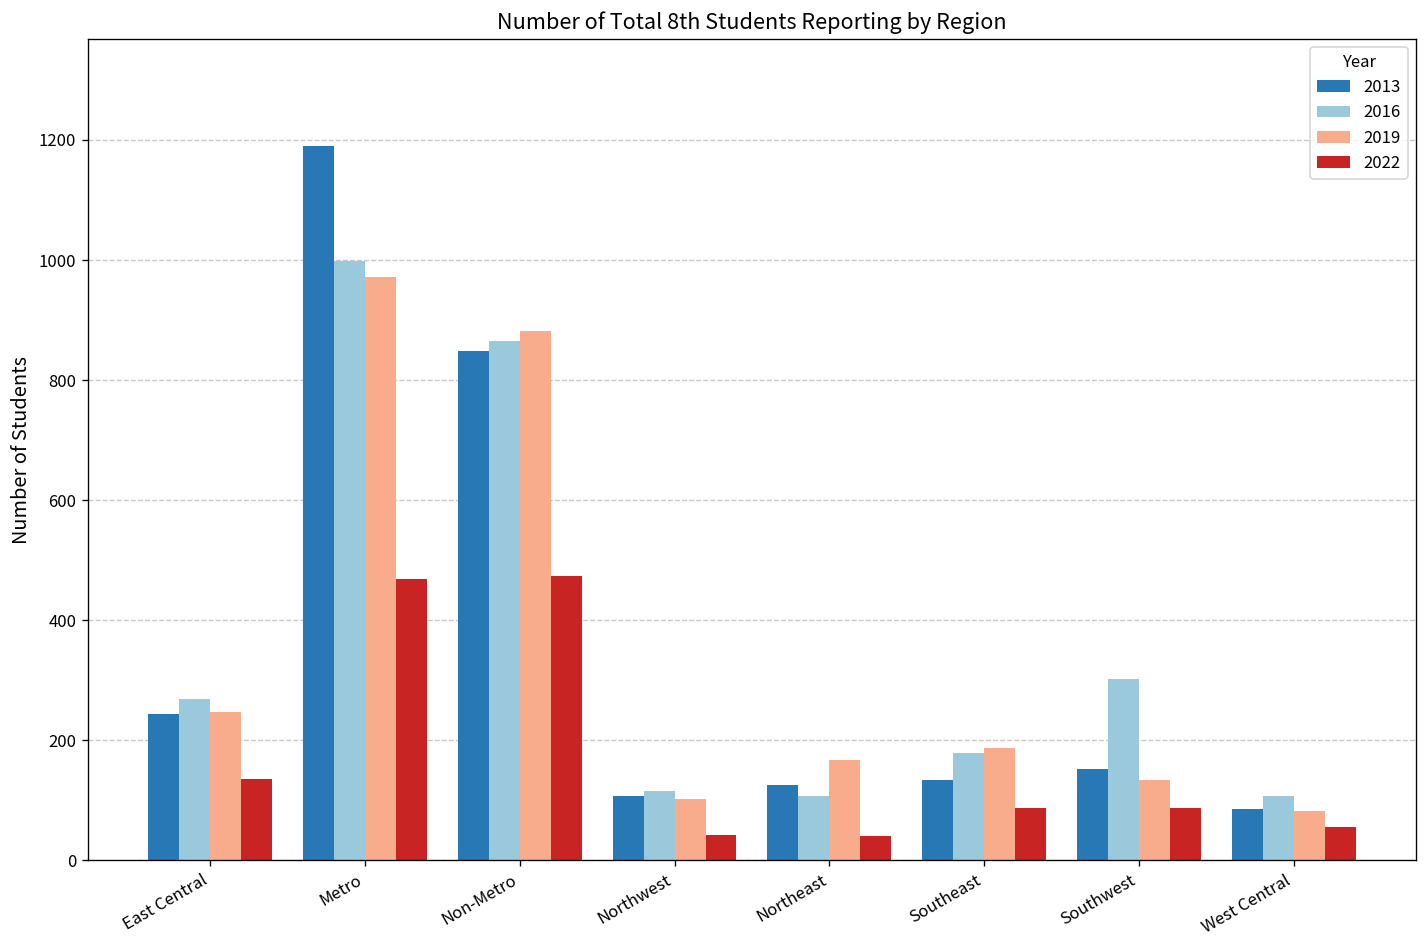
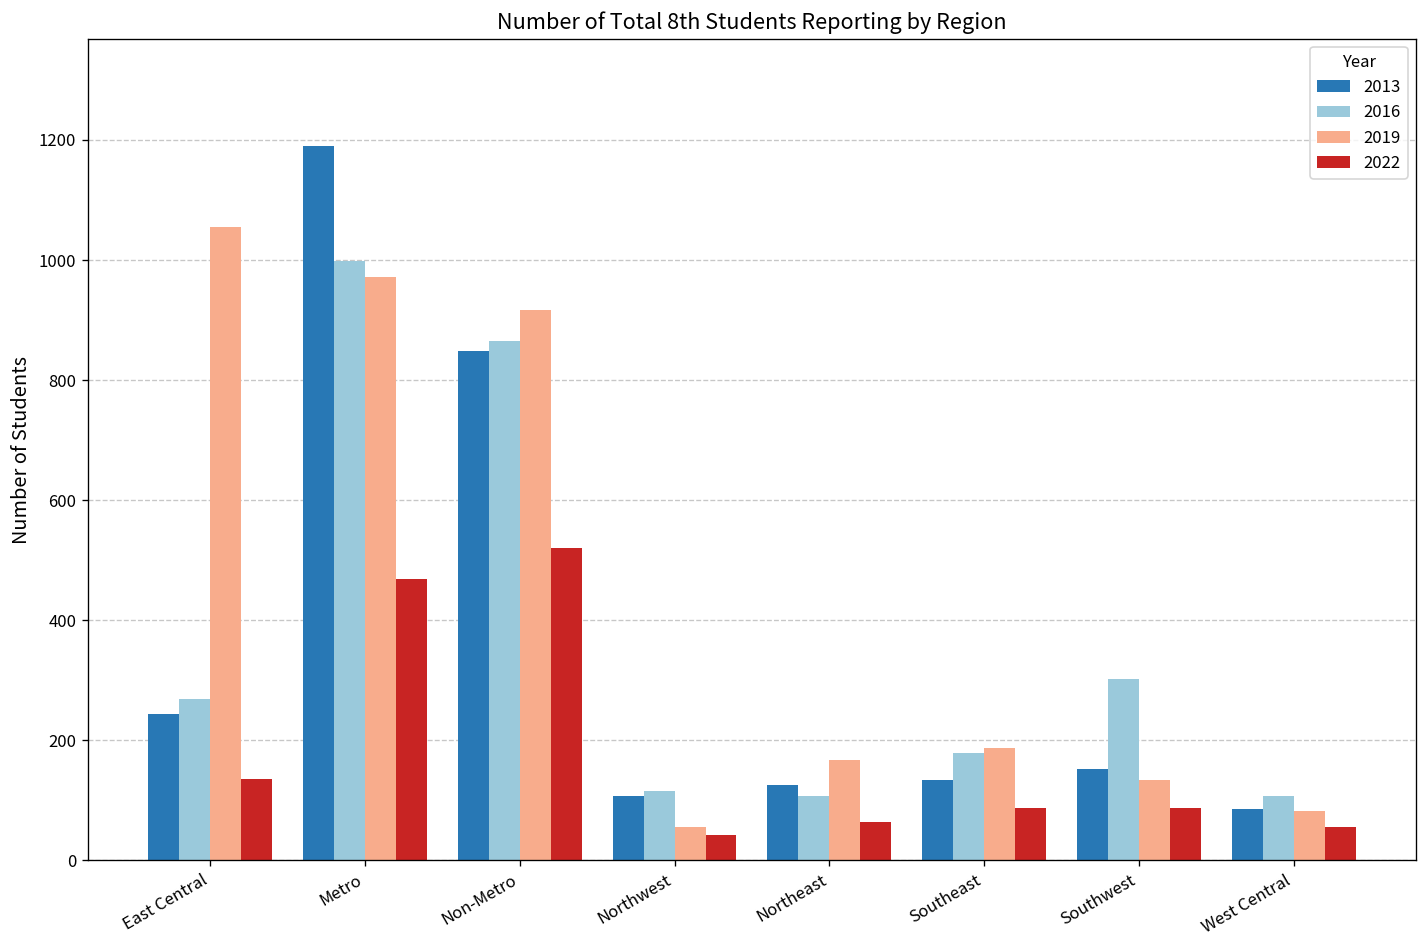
  {
    "2013": {
      "East Central": 240,
      "Metro": 1190,
      "Non-Metro": 850,
      "Northwest": 110,
      "Northeast": 130,
      "Southeast": 130,
      "Southwest": 150,
      "West Central": 90
    },
    "2016": {
      "East Central": 270,
      "Metro": 1000,
      "Non-Metro": 870,
      "Northwest": 120,
      "Northeast": 110,
      "Southeast": 180,
      "Southwest": 300,
      "West Central": 110
    },
    "2019": {
-     "East Central": 250,
+     "East Central": 1060,
      "Metro": 970,
-     "Non-Metro": 880,
-     "Northwest": 100,
+     "Non-Metro": 920,
+     "Northwest": 60,
      "Northeast": 170,
      "Southeast": 190,
      "Southwest": 130,
      "West Central": 80
    },
    "2022": {
      "East Central": 140,
      "Metro": 470,
-     "Non-Metro": 470,
+     "Non-Metro": 520,
      "Northwest": 40,
-     "Northeast": 40,
+     "Northeast": 60,
      "Southeast": 90,
      "Southwest": 90,
      "West Central": 60
    }
  }
